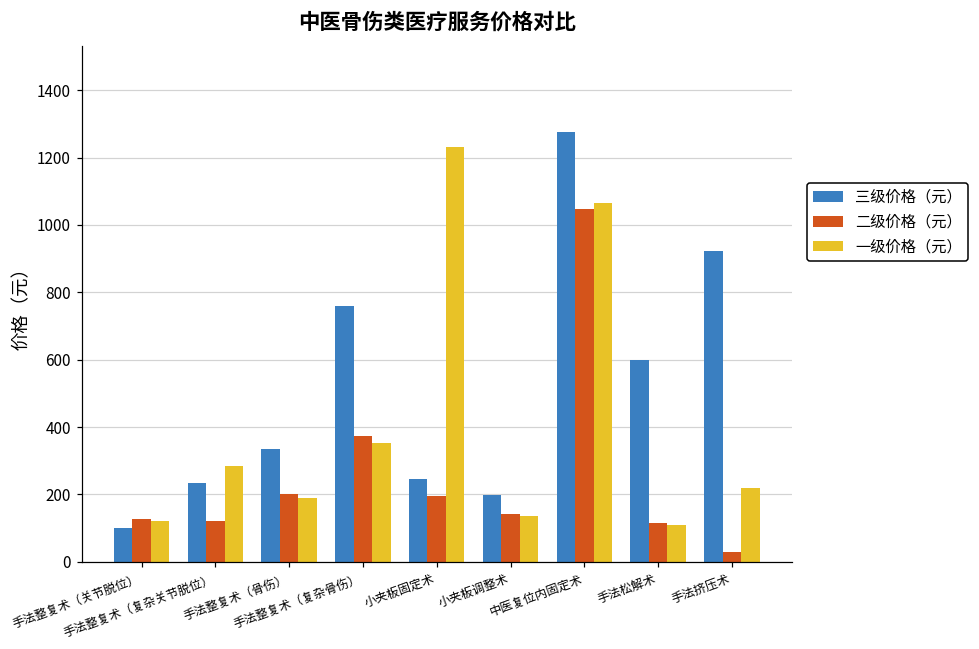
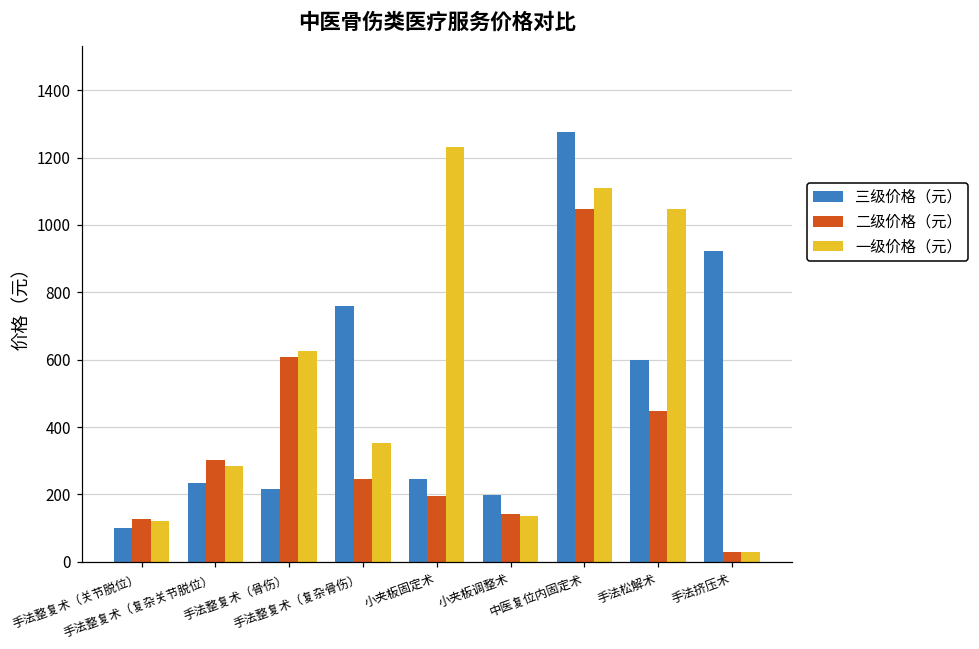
  {
    "三级价格（元）": {
      "手法整复术（关节脱位）": 100,
      "手法整复术（复杂关节脱位）": 230,
-     "手法整复术（骨伤）": 330,
+     "手法整复术（骨伤）": 220,
      "手法整复术（复杂骨伤）": 760,
      "小夹板固定术": 250,
      "小夹板调整术": 200,
      "中医复位内固定术": 1280,
      "手法松解术": 600,
      "手法挤压术": 920
    },
    "二级价格（元）": {
      "手法整复术（关节脱位）": 130,
-     "手法整复术（复杂关节脱位）": 120,
-     "手法整复术（骨伤）": 200,
-     "手法整复术（复杂骨伤）": 370,
+     "手法整复术（复杂关节脱位）": 300,
+     "手法整复术（骨伤）": 610,
+     "手法整复术（复杂骨伤）": 250,
      "小夹板固定术": 200,
      "小夹板调整术": 140,
      "中医复位内固定术": 1050,
-     "手法松解术": 110,
+     "手法松解术": 450,
      "手法挤压术": 30
    },
    "一级价格（元）": {
      "手法整复术（关节脱位）": 120,
      "手法整复术（复杂关节脱位）": 290,
-     "手法整复术（骨伤）": 190,
+     "手法整复术（骨伤）": 630,
      "手法整复术（复杂骨伤）": 350,
      "小夹板固定术": 1230,
      "小夹板调整术": 140,
-     "中医复位内固定术": 1070,
-     "手法松解术": 110,
-     "手法挤压术": 220
+     "中医复位内固定术": 1110,
+     "手法松解术": 1050,
+     "手法挤压术": 30
    }
  }
